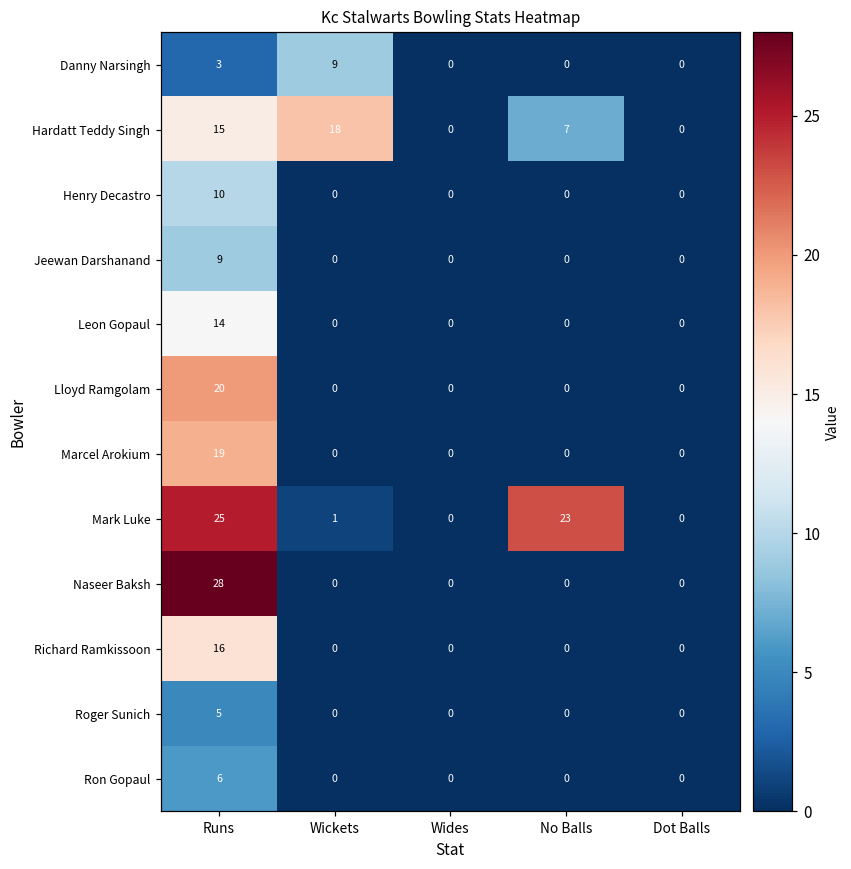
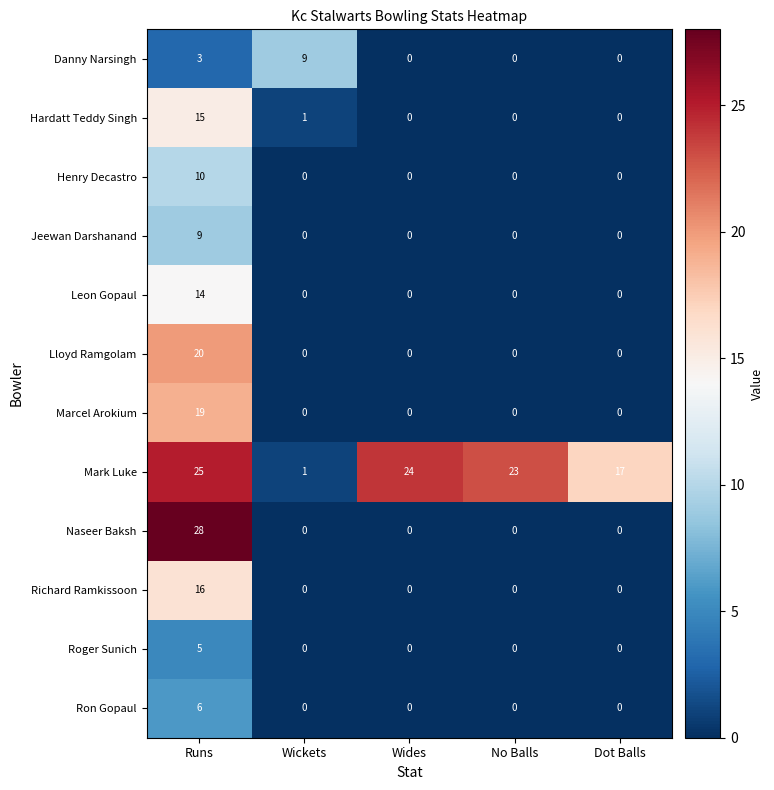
  {
    "Danny Narsingh": {
      "Runs": 3,
      "Wickets": 9,
      "Wides": 0,
      "No Balls": 0,
      "Dot Balls": 0
    },
    "Hardatt Teddy Singh": {
      "Runs": 15,
-     "Wickets": 18,
+     "Wickets": 1,
      "Wides": 0,
-     "No Balls": 7,
+     "No Balls": 0,
      "Dot Balls": 0
    },
    "Henry Decastro": {
      "Runs": 10,
      "Wickets": 0,
      "Wides": 0,
      "No Balls": 0,
      "Dot Balls": 0
    },
    "Jeewan Darshanand": {
      "Runs": 9,
      "Wickets": 0,
      "Wides": 0,
      "No Balls": 0,
      "Dot Balls": 0
    },
    "Leon Gopaul": {
      "Runs": 14,
      "Wickets": 0,
      "Wides": 0,
      "No Balls": 0,
      "Dot Balls": 0
    },
    "Lloyd Ramgolam": {
      "Runs": 20,
      "Wickets": 0,
      "Wides": 0,
      "No Balls": 0,
      "Dot Balls": 0
    },
    "Marcel Arokium": {
      "Runs": 19,
      "Wickets": 0,
      "Wides": 0,
      "No Balls": 0,
      "Dot Balls": 0
    },
    "Mark Luke": {
      "Runs": 25,
      "Wickets": 1,
-     "Wides": 0,
+     "Wides": 24,
      "No Balls": 23,
-     "Dot Balls": 0
+     "Dot Balls": 17
    },
    "Naseer Baksh": {
      "Runs": 28,
      "Wickets": 0,
      "Wides": 0,
      "No Balls": 0,
      "Dot Balls": 0
    },
    "Richard Ramkissoon": {
      "Runs": 16,
      "Wickets": 0,
      "Wides": 0,
      "No Balls": 0,
      "Dot Balls": 0
    },
    "Roger Sunich": {
      "Runs": 5,
      "Wickets": 0,
      "Wides": 0,
      "No Balls": 0,
      "Dot Balls": 0
    },
    "Ron Gopaul": {
      "Runs": 6,
      "Wickets": 0,
      "Wides": 0,
      "No Balls": 0,
      "Dot Balls": 0
    }
  }
